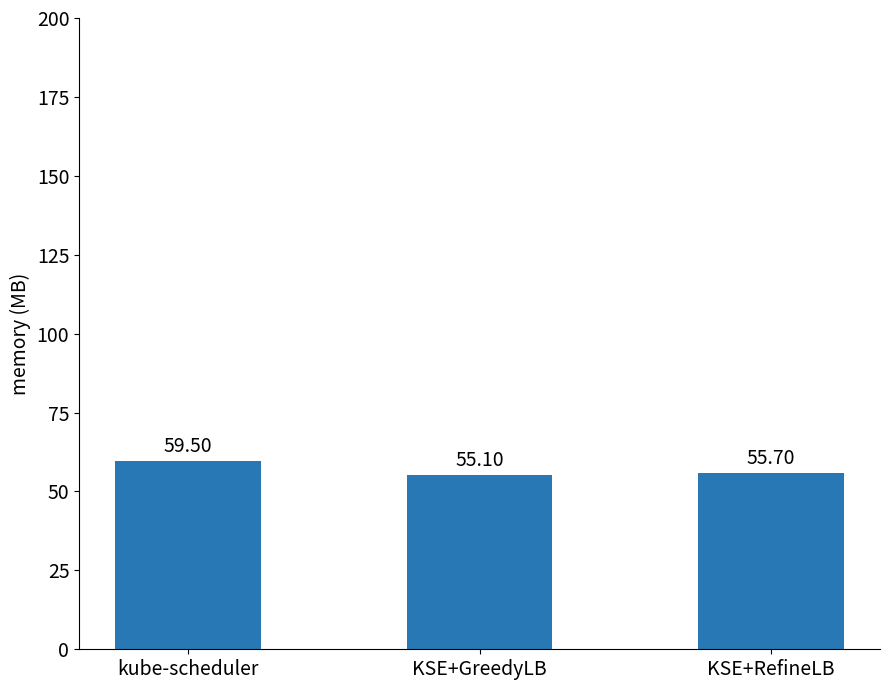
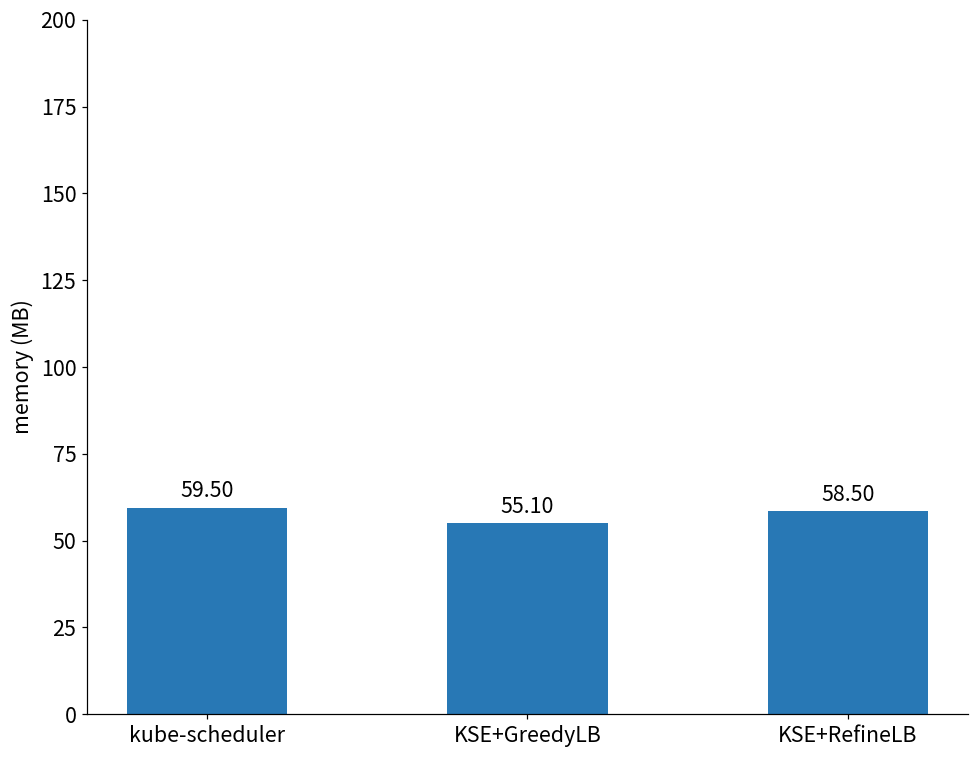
  {
    "kube-scheduler": 59.50,
    "KSE+GreedyLB": 55.10,
-   "KSE+RefineLB": 55.70
+   "KSE+RefineLB": 58.50
  }
